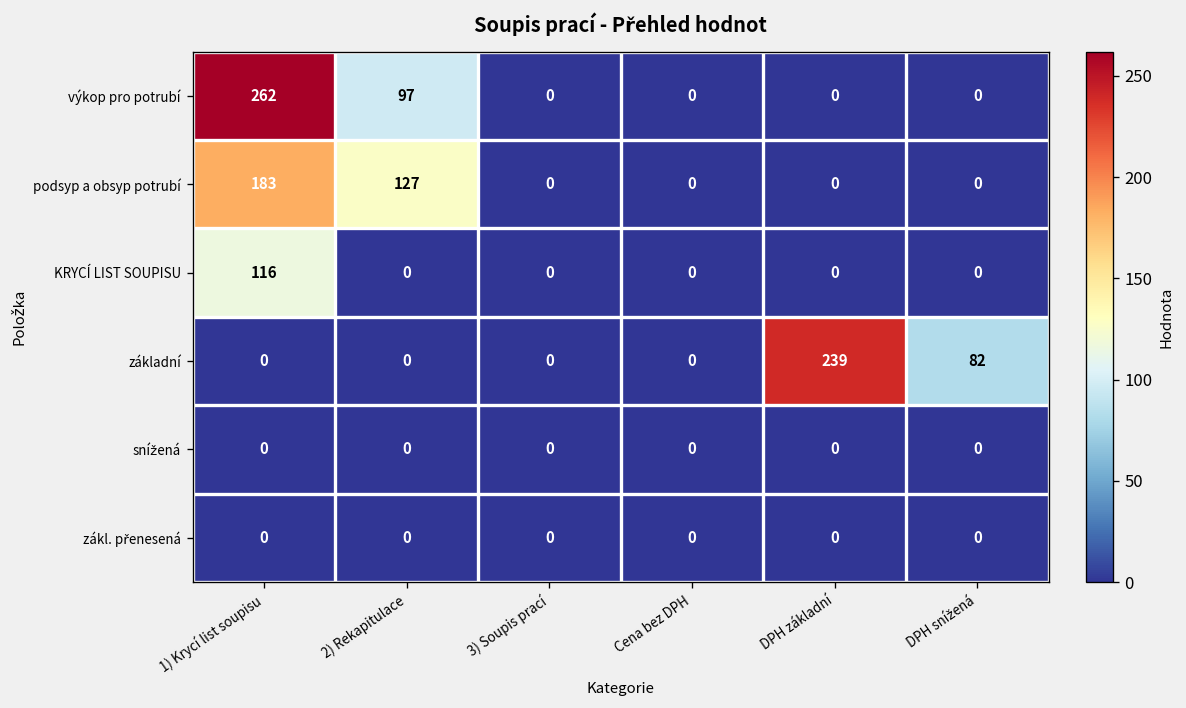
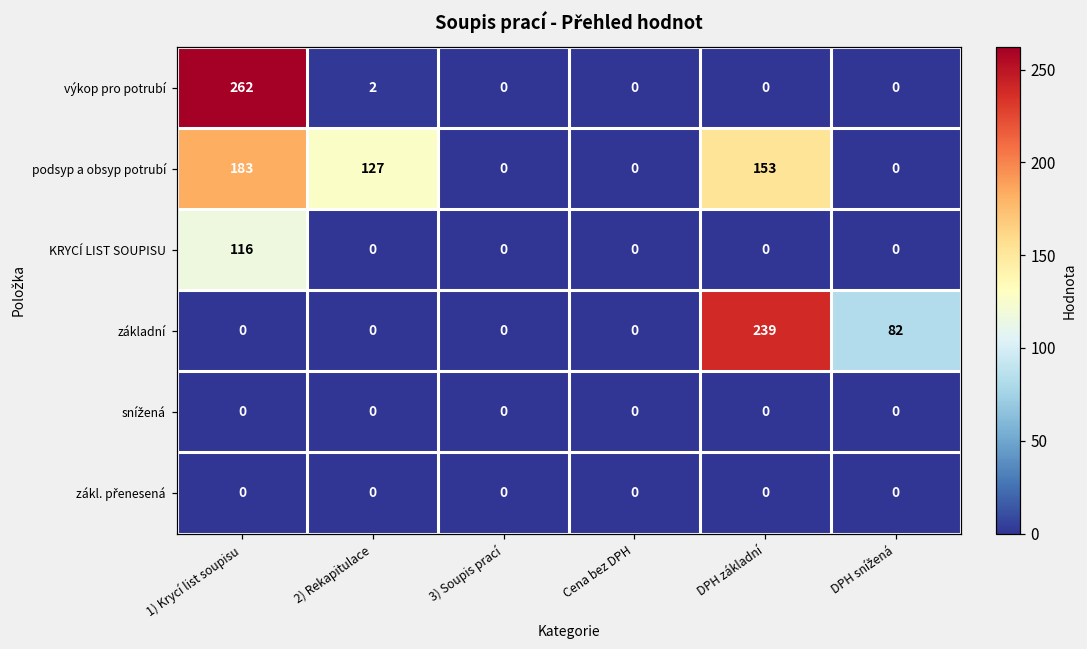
  {
    "výkop pro potrubí": {
      "1) Krycí list soupisu": 262,
-     "2) Rekapitulace": 97,
+     "2) Rekapitulace": 2,
      "3) Soupis prací": 0,
      "Cena bez DPH": 0,
      "DPH základní": 0,
      "DPH snížená": 0
    },
    "podsyp a obsyp potrubí": {
      "1) Krycí list soupisu": 183,
      "2) Rekapitulace": 127,
      "3) Soupis prací": 0,
      "Cena bez DPH": 0,
-     "DPH základní": 0,
+     "DPH základní": 153,
      "DPH snížená": 0
    },
    "KRYCÍ LIST SOUPISU": {
      "1) Krycí list soupisu": 116,
      "2) Rekapitulace": 0,
      "3) Soupis prací": 0,
      "Cena bez DPH": 0,
      "DPH základní": 0,
      "DPH snížená": 0
    },
    "základní": {
      "1) Krycí list soupisu": 0,
      "2) Rekapitulace": 0,
      "3) Soupis prací": 0,
      "Cena bez DPH": 0,
      "DPH základní": 239,
      "DPH snížená": 82
    },
    "snížená": {
      "1) Krycí list soupisu": 0,
      "2) Rekapitulace": 0,
      "3) Soupis prací": 0,
      "Cena bez DPH": 0,
      "DPH základní": 0,
      "DPH snížená": 0
    },
    "zákl. přenesená": {
      "1) Krycí list soupisu": 0,
      "2) Rekapitulace": 0,
      "3) Soupis prací": 0,
      "Cena bez DPH": 0,
      "DPH základní": 0,
      "DPH snížená": 0
    }
  }
